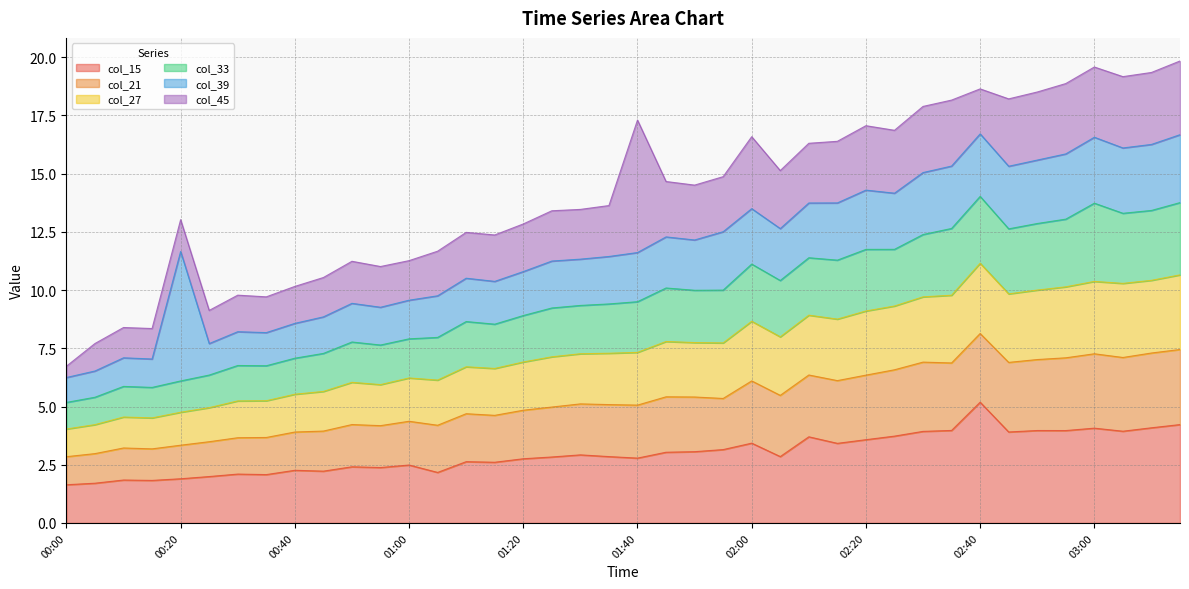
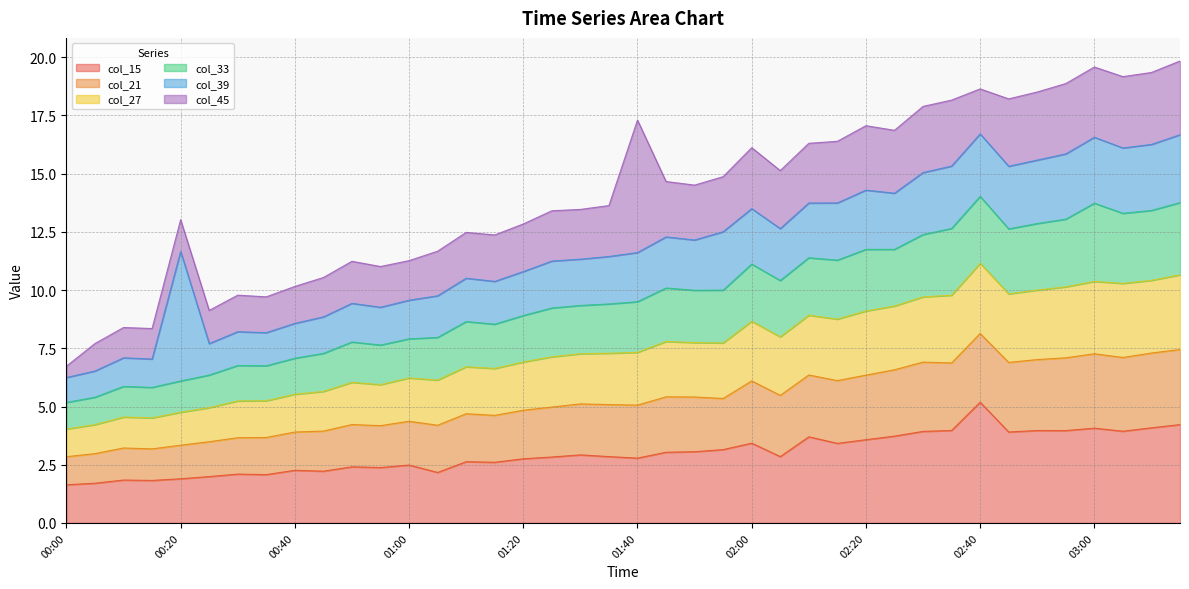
  {
    "col_33": {
      "00:00": 1.1,
      "00:20": 1.3,
      "00:40": 1.5,
      "01:00": 1.7,
      "01:20": 2.0,
      "01:40": 2.2,
      "02:00": 2.5,
      "02:20": 2.6,
      "02:40": 2.9,
      "03:00": 3.4
    },
    "col_39": {
      "00:00": 1.1,
      "00:20": 5.6,
      "00:40": 1.5,
      "01:00": 1.7,
      "01:20": 1.9,
      "01:40": 2.1,
      "02:00": 2.4,
      "02:20": 2.5,
      "02:40": 2.7,
      "03:00": 2.8
    },
    "col_45": {
      "00:00": 0.5,
      "00:20": 1.4,
      "00:40": 1.6,
      "01:00": 1.7,
      "01:20": 2.0,
      "01:40": 5.7,
-     "02:00": 3.1,
+     "02:00": 2.6,
      "02:20": 2.8,
      "02:40": 1.9,
      "03:00": 3.0
    }
  }
